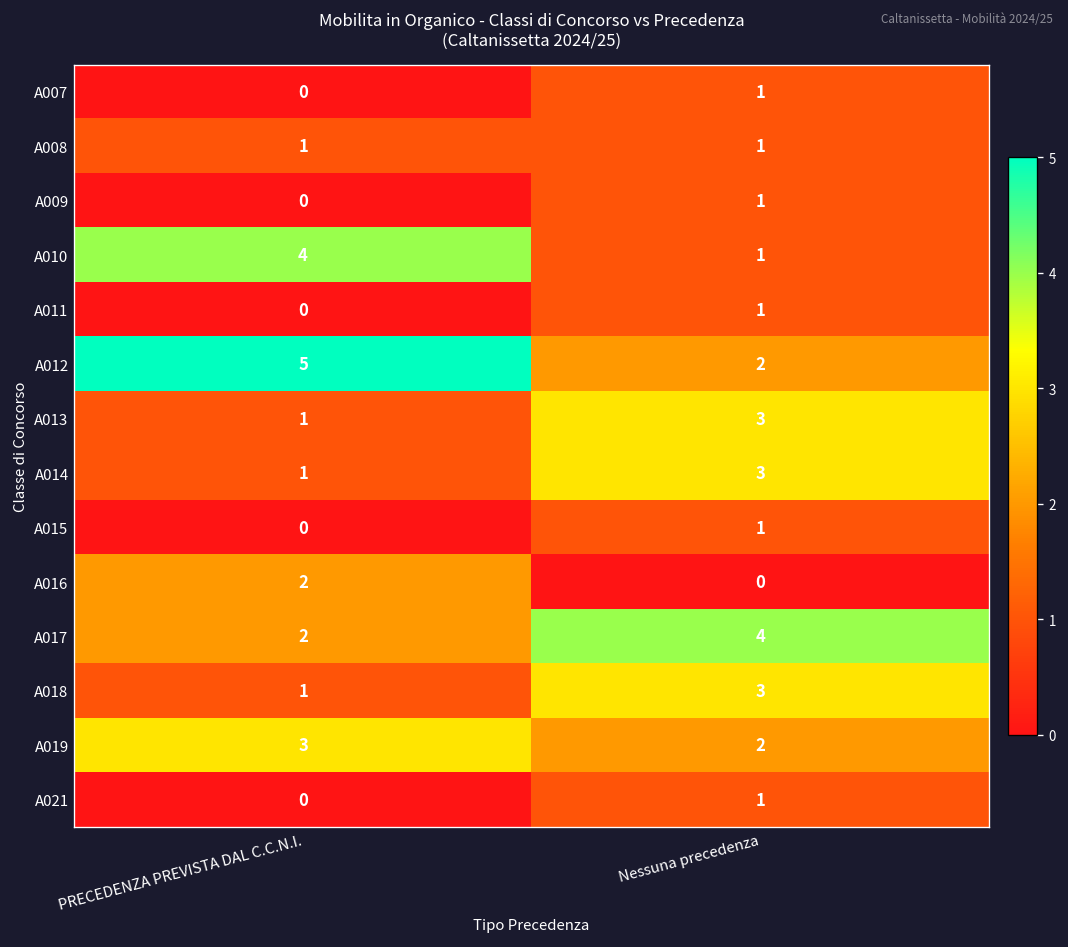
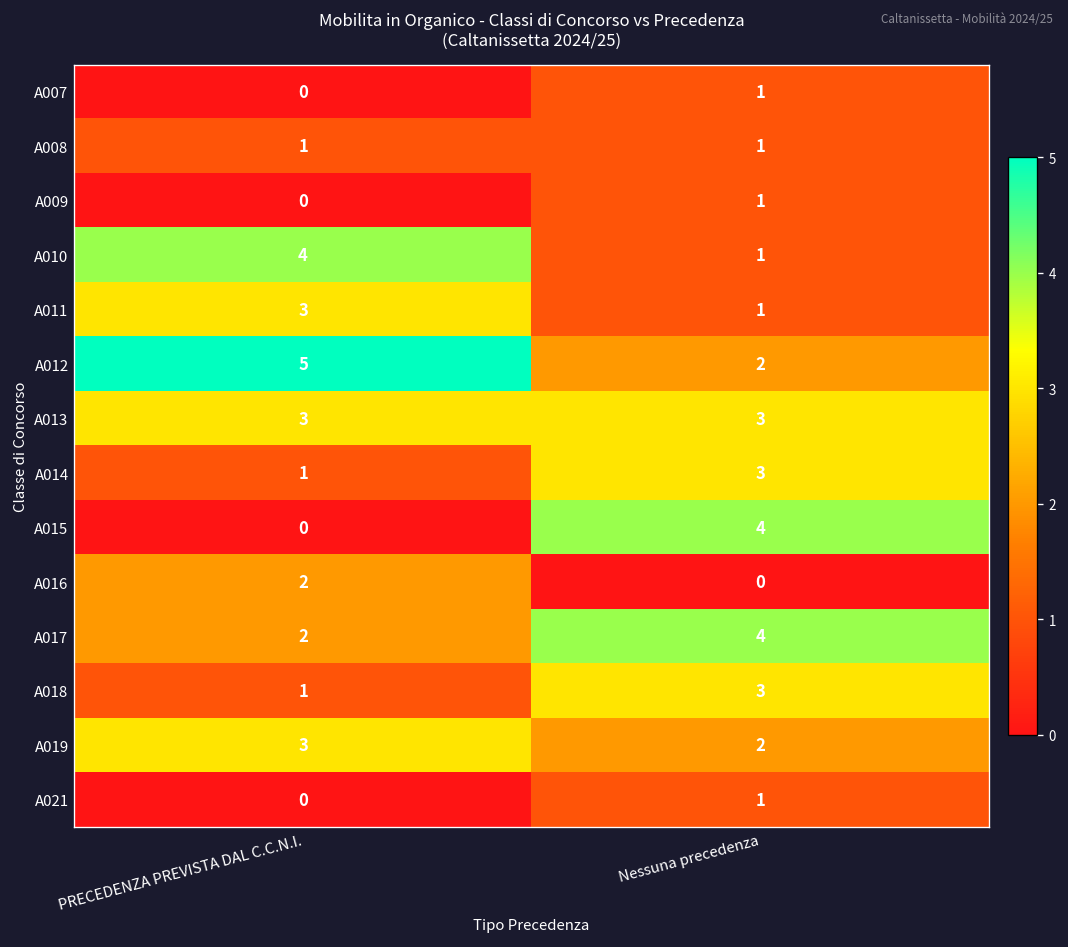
  {
    "A007": {
      "PRECEDENZA PREVISTA DAL C.C.N.I.": 0,
      "Nessuna precedenza": 1
    },
    "A008": {
      "PRECEDENZA PREVISTA DAL C.C.N.I.": 1,
      "Nessuna precedenza": 1
    },
    "A009": {
      "PRECEDENZA PREVISTA DAL C.C.N.I.": 0,
      "Nessuna precedenza": 1
    },
    "A010": {
      "PRECEDENZA PREVISTA DAL C.C.N.I.": 4,
      "Nessuna precedenza": 1
    },
    "A011": {
-     "PRECEDENZA PREVISTA DAL C.C.N.I.": 0,
+     "PRECEDENZA PREVISTA DAL C.C.N.I.": 3,
      "Nessuna precedenza": 1
    },
    "A012": {
      "PRECEDENZA PREVISTA DAL C.C.N.I.": 5,
      "Nessuna precedenza": 2
    },
    "A013": {
-     "PRECEDENZA PREVISTA DAL C.C.N.I.": 1,
+     "PRECEDENZA PREVISTA DAL C.C.N.I.": 3,
      "Nessuna precedenza": 3
    },
    "A014": {
      "PRECEDENZA PREVISTA DAL C.C.N.I.": 1,
      "Nessuna precedenza": 3
    },
    "A015": {
      "PRECEDENZA PREVISTA DAL C.C.N.I.": 0,
-     "Nessuna precedenza": 1
+     "Nessuna precedenza": 4
    },
    "A016": {
      "PRECEDENZA PREVISTA DAL C.C.N.I.": 2,
      "Nessuna precedenza": 0
    },
    "A017": {
      "PRECEDENZA PREVISTA DAL C.C.N.I.": 2,
      "Nessuna precedenza": 4
    },
    "A018": {
      "PRECEDENZA PREVISTA DAL C.C.N.I.": 1,
      "Nessuna precedenza": 3
    },
    "A019": {
      "PRECEDENZA PREVISTA DAL C.C.N.I.": 3,
      "Nessuna precedenza": 2
    },
    "A021": {
      "PRECEDENZA PREVISTA DAL C.C.N.I.": 0,
      "Nessuna precedenza": 1
    }
  }
